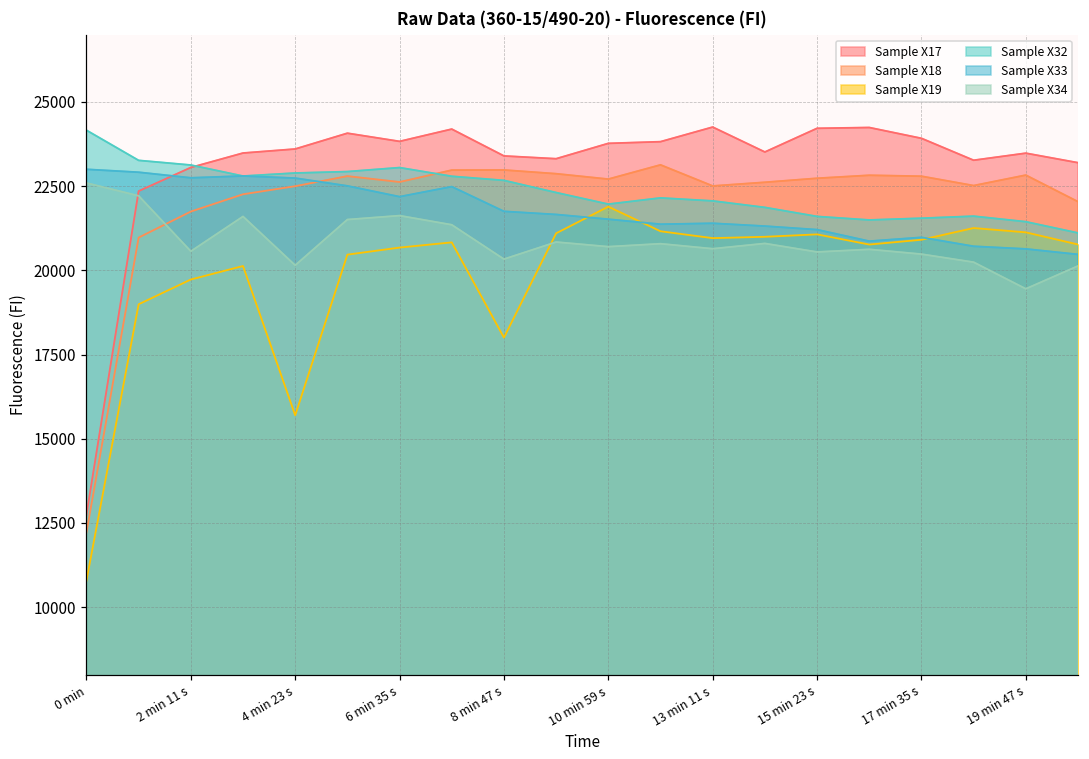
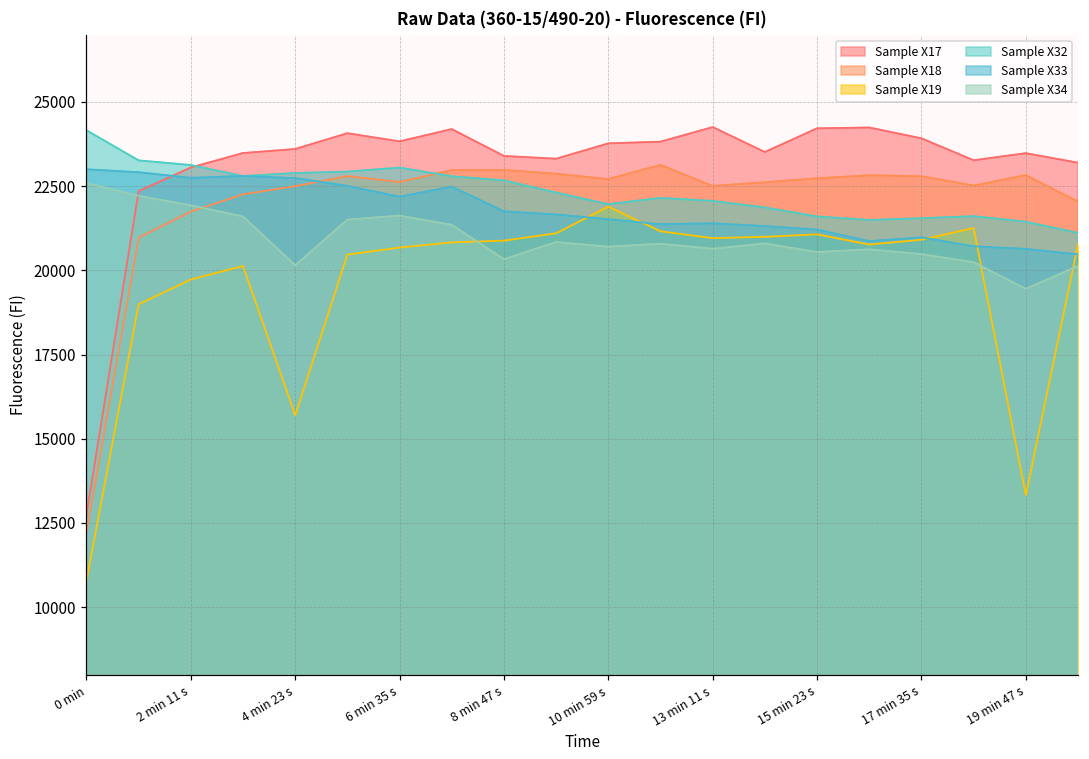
  {
    "Sample X19": {
      "0 min": 10800,
      "2 min 11 s": 19700,
      "4 min 23 s": 15700,
      "6 min 35 s": 20700,
-     "8 min 47 s": 18000,
+     "8 min 47 s": 20900,
      "13 min 11 s": 21000,
      "15 min 23 s": 21100,
-     "19 min 47 s": 21100
+     "19 min 47 s": 13300
    },
    "Sample X34": {
      "0 min": 22600,
-     "2 min 11 s": 20600,
+     "2 min 11 s": 21900,
      "4 min 23 s": 20100,
      "6 min 35 s": 21600,
      "8 min 47 s": 20300,
      "10 min 59 s": 20700,
      "13 min 11 s": 20600,
      "15 min 23 s": 20500,
      "17 min 35 s": 20500,
      "19 min 47 s": 19500
    }
  }
